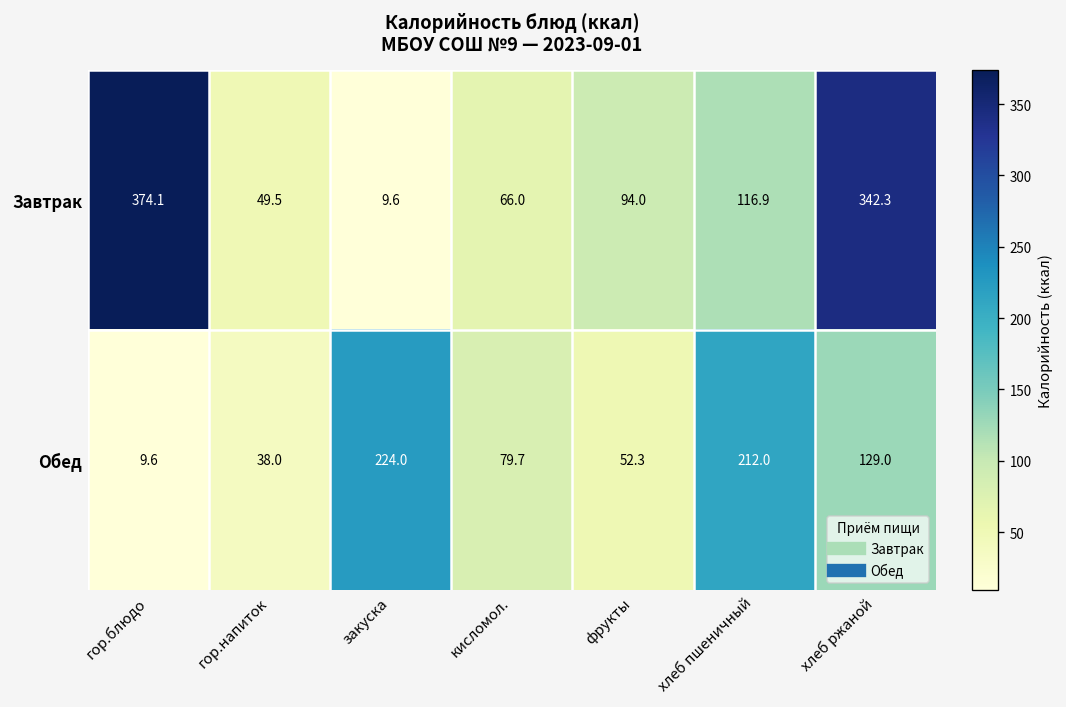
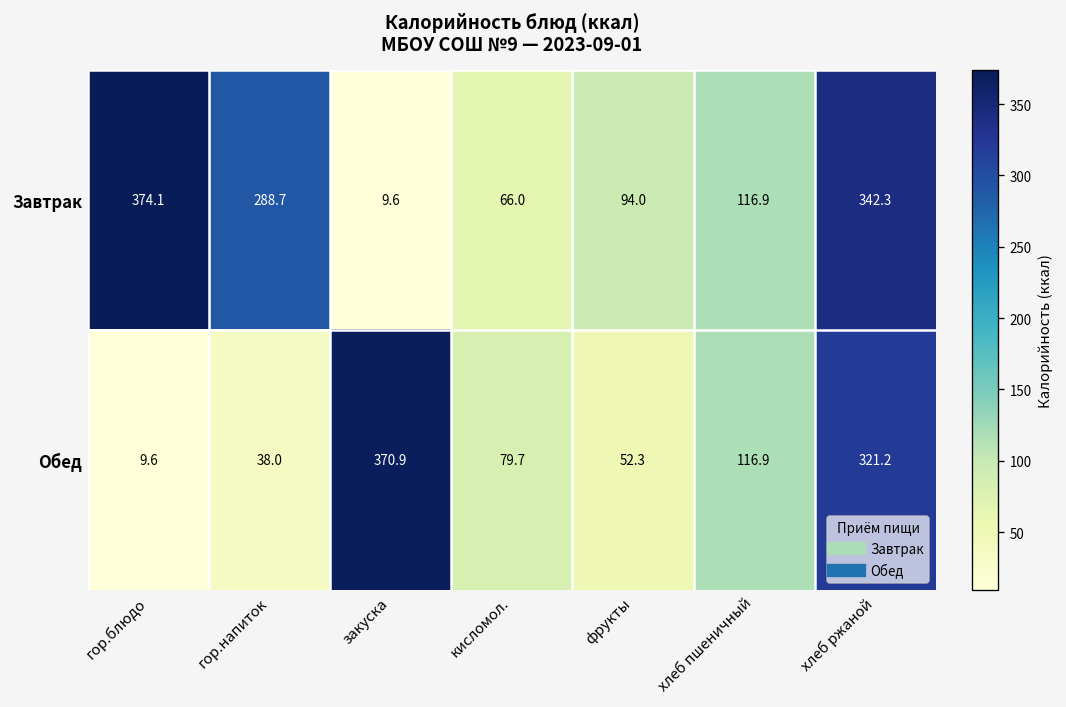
  {
    "Завтрак": {
      "гор.блюдо": 374.1,
-     "гор.напиток": 49.5,
+     "гор.напиток": 288.7,
      "закуска": 9.6,
      "кисломол.": 66.0,
      "фрукты": 94.0,
      "хлеб пшеничный": 116.9,
      "хлеб ржаной": 342.3
    },
    "Обед": {
      "гор.блюдо": 9.6,
      "гор.напиток": 38.0,
-     "закуска": 224.0,
+     "закуска": 370.9,
      "кисломол.": 79.7,
      "фрукты": 52.3,
-     "хлеб пшеничный": 212.0,
-     "хлеб ржаной": 129.0
+     "хлеб пшеничный": 116.9,
+     "хлеб ржаной": 321.2
    }
  }
